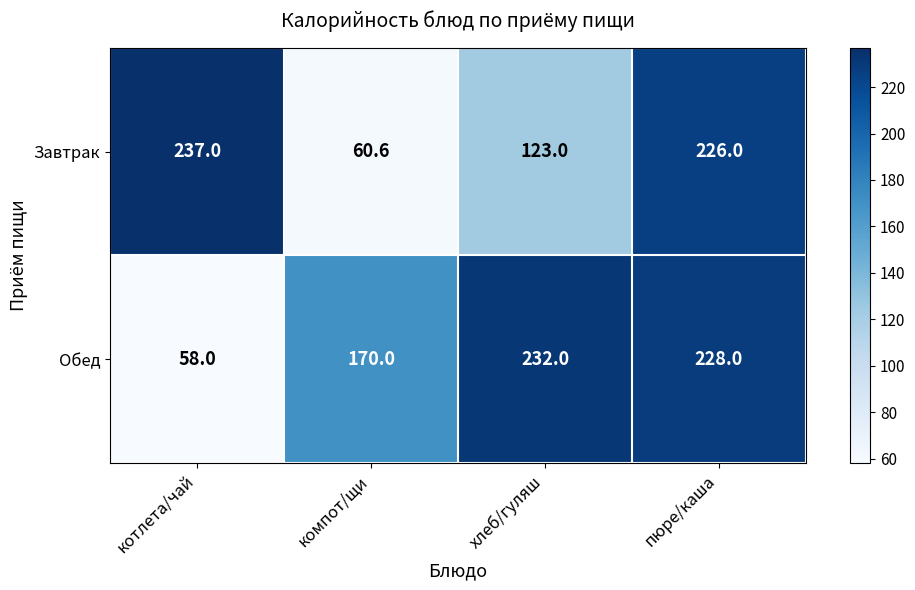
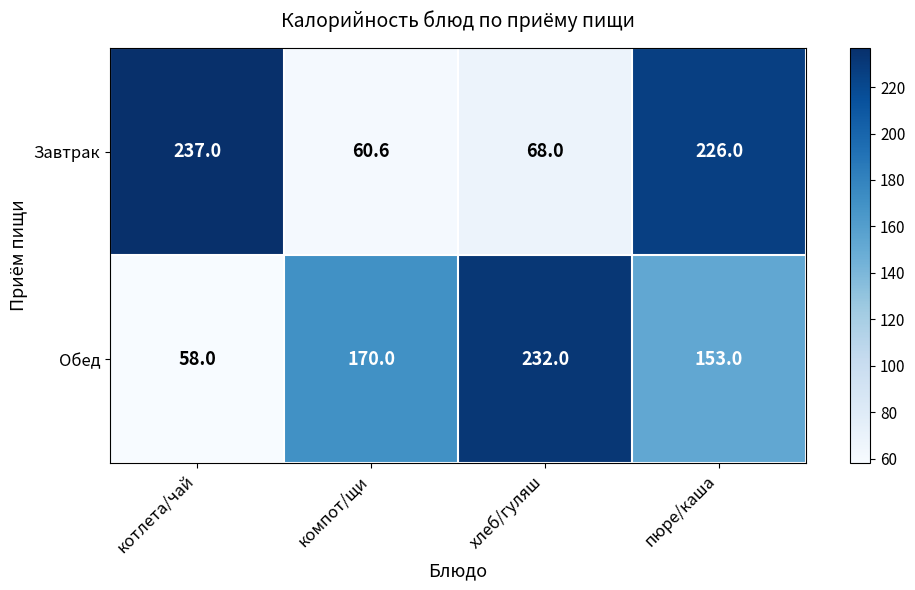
  {
    "Завтрак": {
      "котлета/чай": 237.0,
      "компот/щи": 60.6,
-     "хлеб/гуляш": 123.0,
+     "хлеб/гуляш": 68.0,
      "пюре/каша": 226.0
    },
    "Обед": {
      "котлета/чай": 58.0,
      "компот/щи": 170.0,
      "хлеб/гуляш": 232.0,
-     "пюре/каша": 228.0
+     "пюре/каша": 153.0
    }
  }
